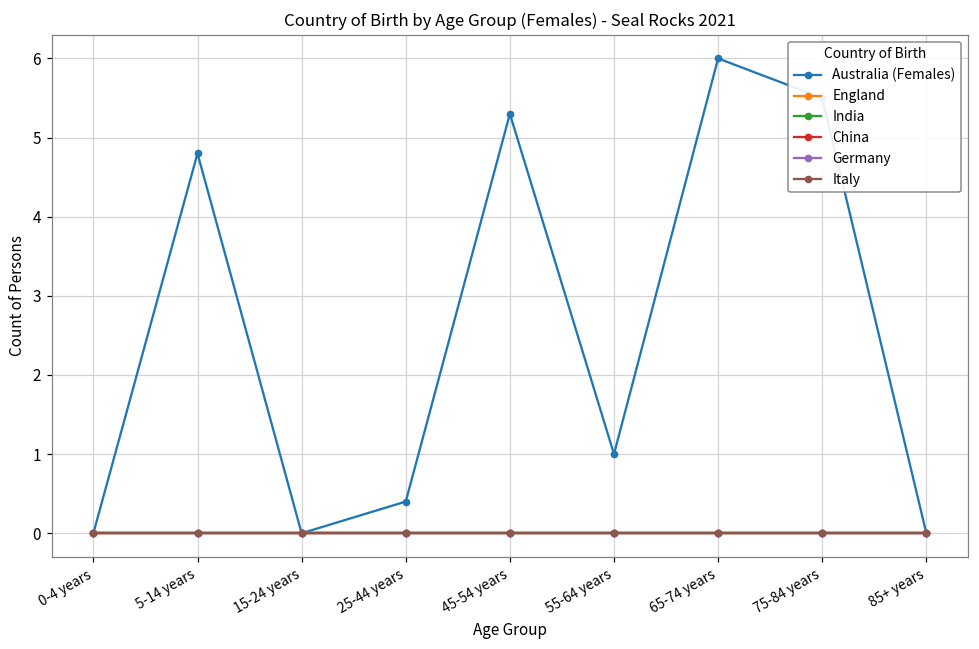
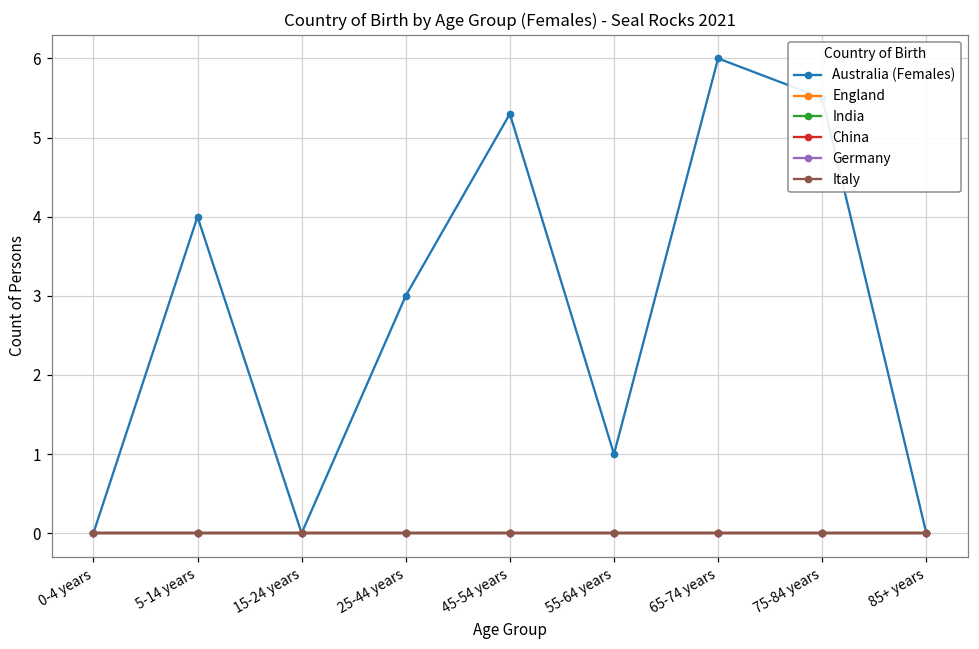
  {
    "Australia (Females)": {
-     "5-14 years": 4.8,
-     "25-44 years": 0.4,
+     "5-14 years": 4.0,
+     "25-44 years": 3.0,
      "45-54 years": 5.3,
      "55-64 years": 1.0,
      "65-74 years": 6.0
    },
    "Italy": {
      "5-14 years": 0.0,
      "25-44 years": 0.0,
      "45-54 years": 0.0,
      "55-64 years": 0.0,
      "65-74 years": 0.0,
      "75-84 years": 0.0
    }
  }
